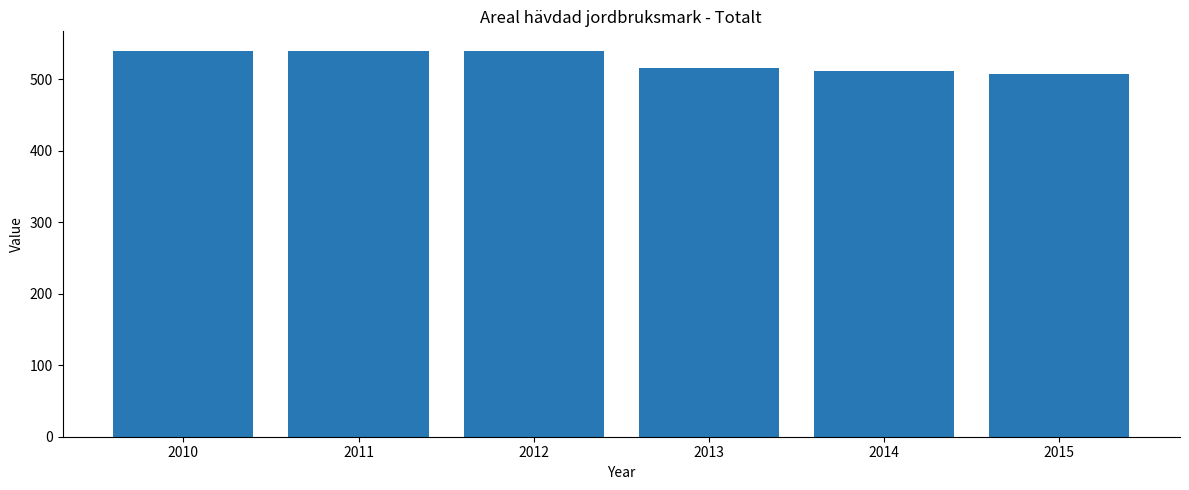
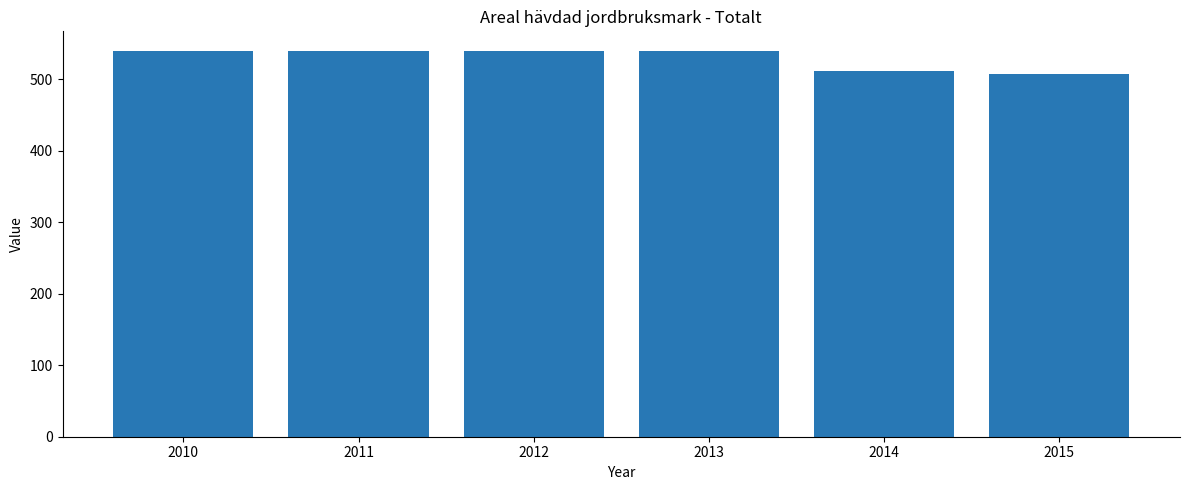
  {
    "2010": 540,
    "2011": 540,
    "2012": 540,
-   "2013": 520,
+   "2013": 540,
    "2014": 510,
    "2015": 510
  }
